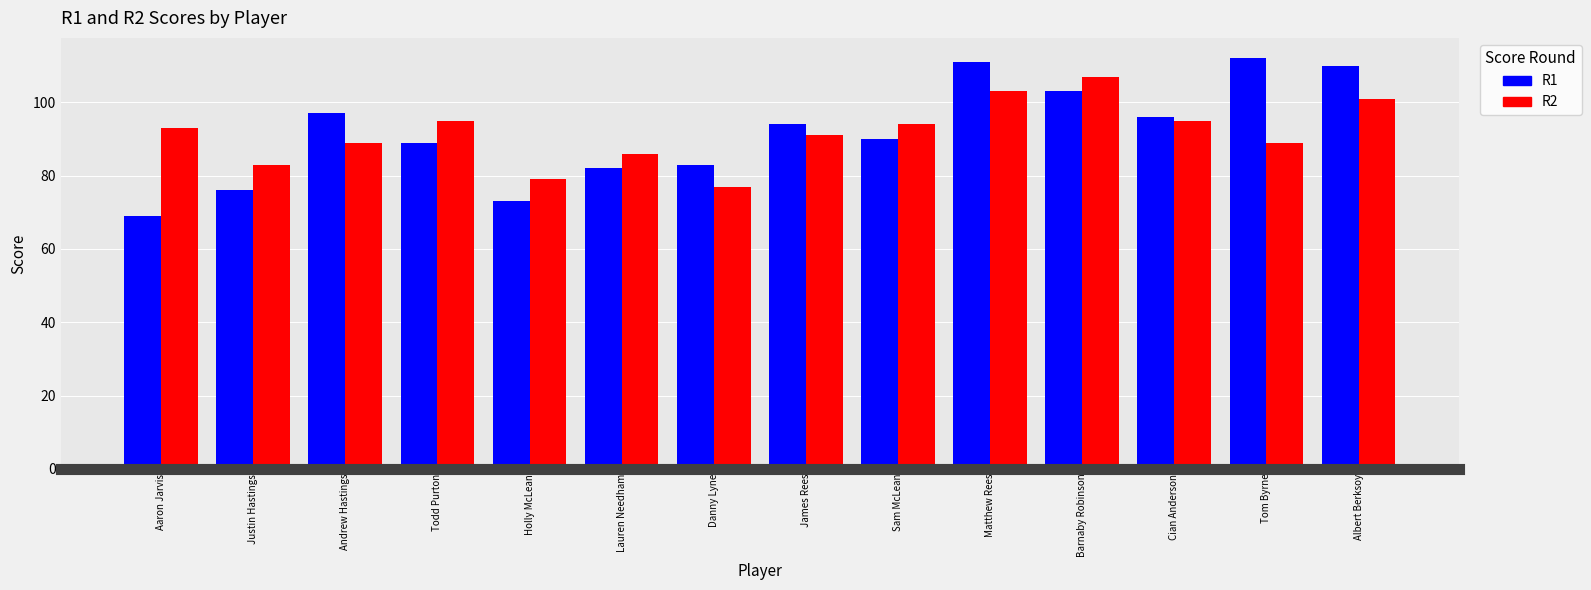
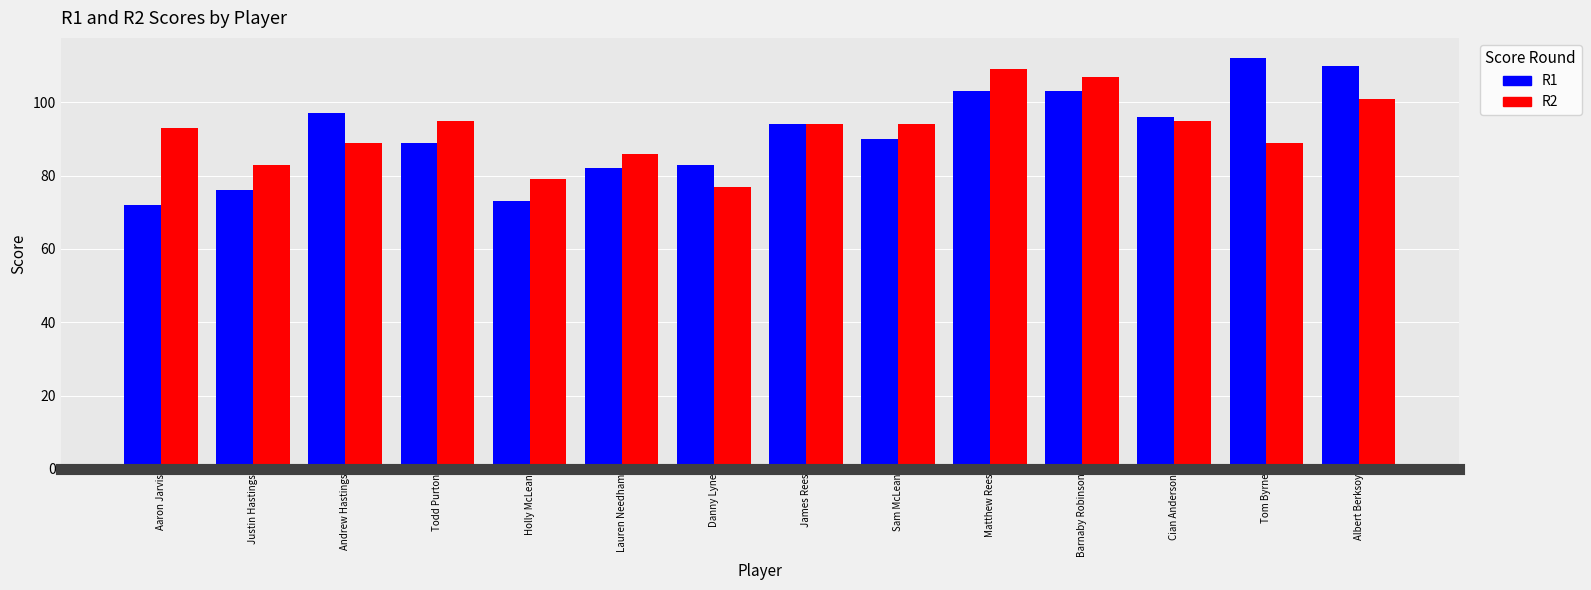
  {
    "R1": {
-     "Aaron Jarvis": 69,
+     "Aaron Jarvis": 72,
      "Justin Hastings": 76,
      "Andrew Hastings": 97,
      "Todd Purton": 89,
      "Holly McLean": 73,
      "Lauren Needham": 82,
      "Danny Lyne": 83,
      "James Rees": 94,
      "Sam McLean": 90,
-     "Matthew Rees": 111,
+     "Matthew Rees": 103,
      "Barnaby Robinson": 103,
      "Cian Anderson": 96,
      "Tom Byrne": 112,
      "Albert Berksoy": 110
    },
    "R2": {
      "Aaron Jarvis": 93,
      "Justin Hastings": 83,
      "Andrew Hastings": 89,
      "Todd Purton": 95,
      "Holly McLean": 79,
      "Lauren Needham": 86,
      "Danny Lyne": 77,
-     "James Rees": 91,
+     "James Rees": 94,
      "Sam McLean": 94,
-     "Matthew Rees": 103,
+     "Matthew Rees": 109,
      "Barnaby Robinson": 107,
      "Cian Anderson": 95,
      "Tom Byrne": 89,
      "Albert Berksoy": 101
    }
  }
